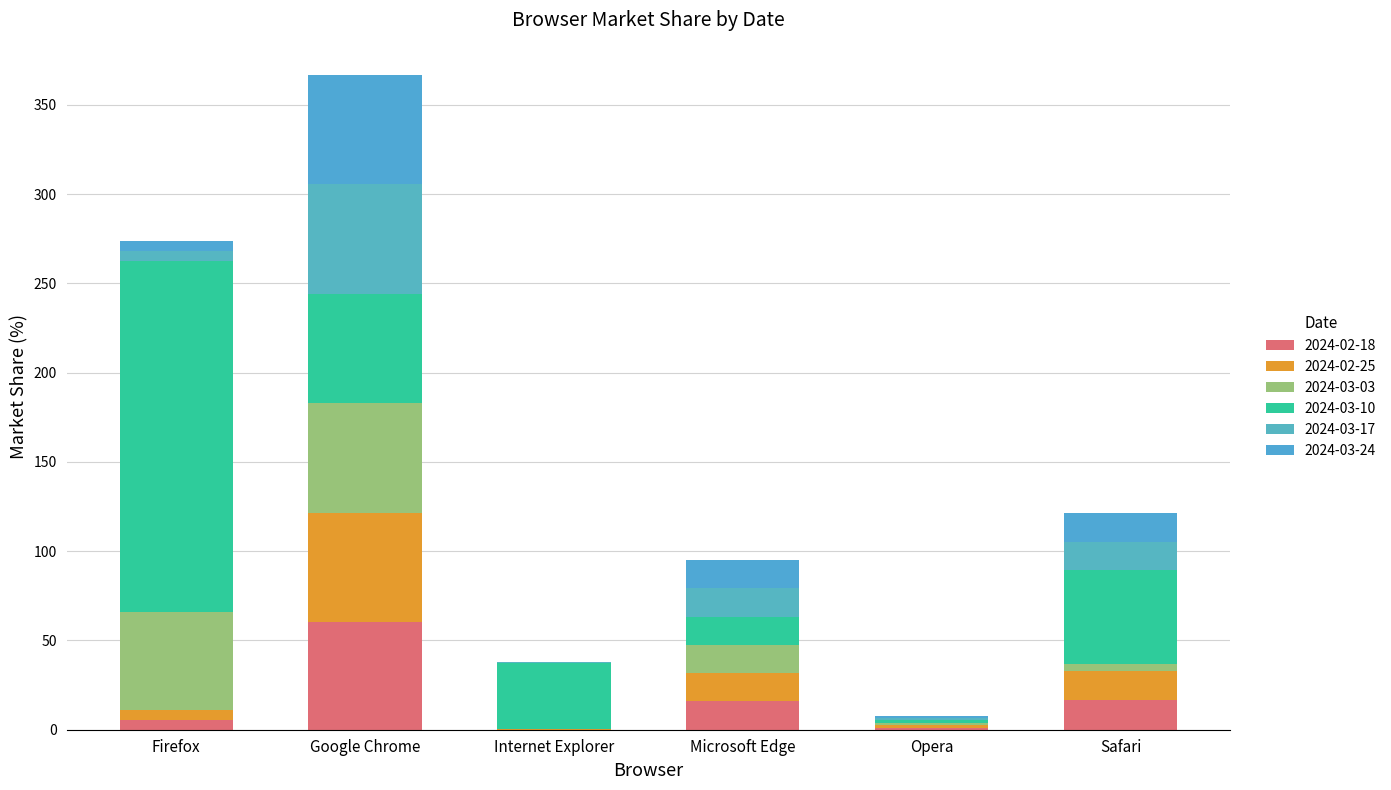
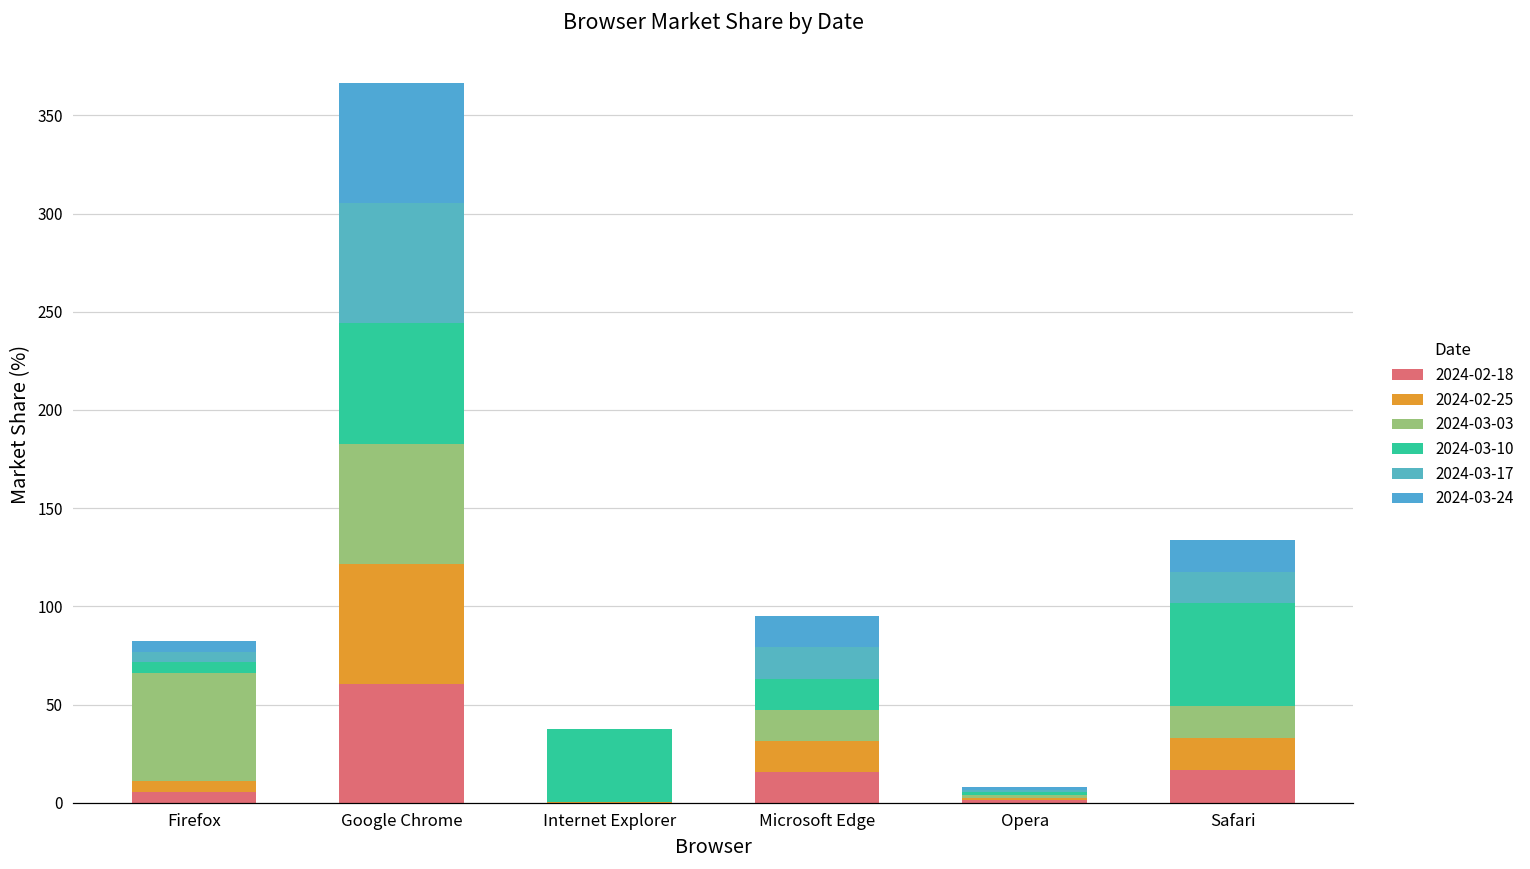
  {
    "2024-02-18": {
      "Firefox": 6,
      "Google Chrome": 60,
      "Microsoft Edge": 16,
      "Safari": 17
    },
    "2024-02-25": {
      "Firefox": 6,
      "Google Chrome": 61,
      "Microsoft Edge": 16,
      "Safari": 16
    },
    "2024-03-03": {
      "Firefox": 55,
      "Google Chrome": 61,
      "Microsoft Edge": 16,
-     "Safari": 4
+     "Safari": 16
    },
    "2024-03-10": {
-     "Firefox": 197,
+     "Firefox": 5,
      "Google Chrome": 61,
      "Internet Explorer": 37,
      "Microsoft Edge": 16,
      "Safari": 53
    }
  }
